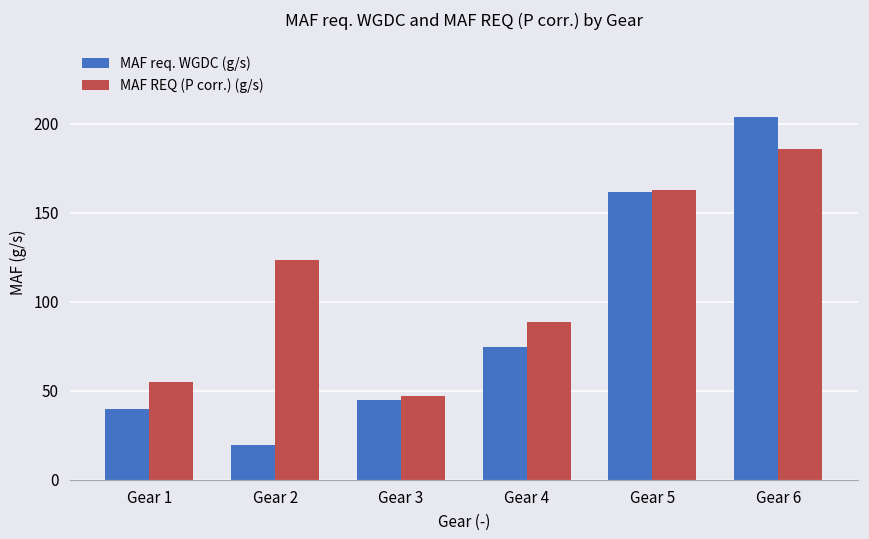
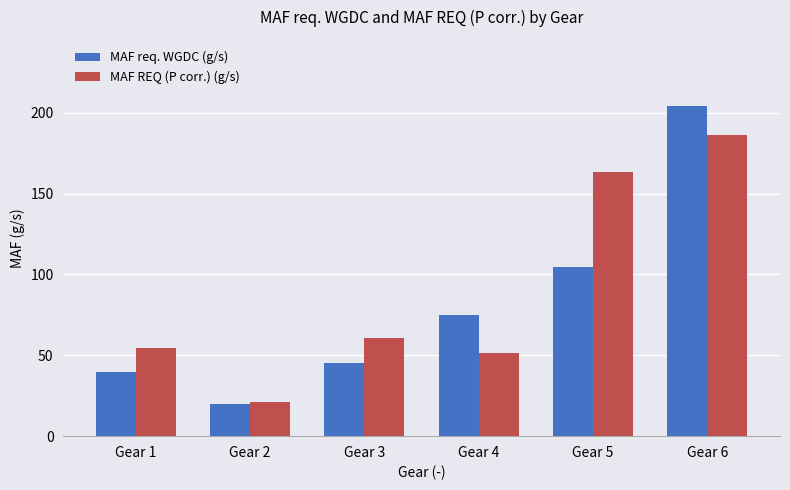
  {
    "MAF req. WGDC (g/s)": {
      "Gear 1": 40,
      "Gear 2": 20,
      "Gear 3": 45,
      "Gear 4": 75,
-     "Gear 5": 162,
+     "Gear 5": 104,
      "Gear 6": 204
    },
    "MAF REQ (P corr.) (g/s)": {
      "Gear 1": 55,
-     "Gear 2": 124,
-     "Gear 3": 47,
-     "Gear 4": 89,
+     "Gear 2": 21,
+     "Gear 3": 61,
+     "Gear 4": 51,
      "Gear 5": 163,
      "Gear 6": 186
    }
  }
